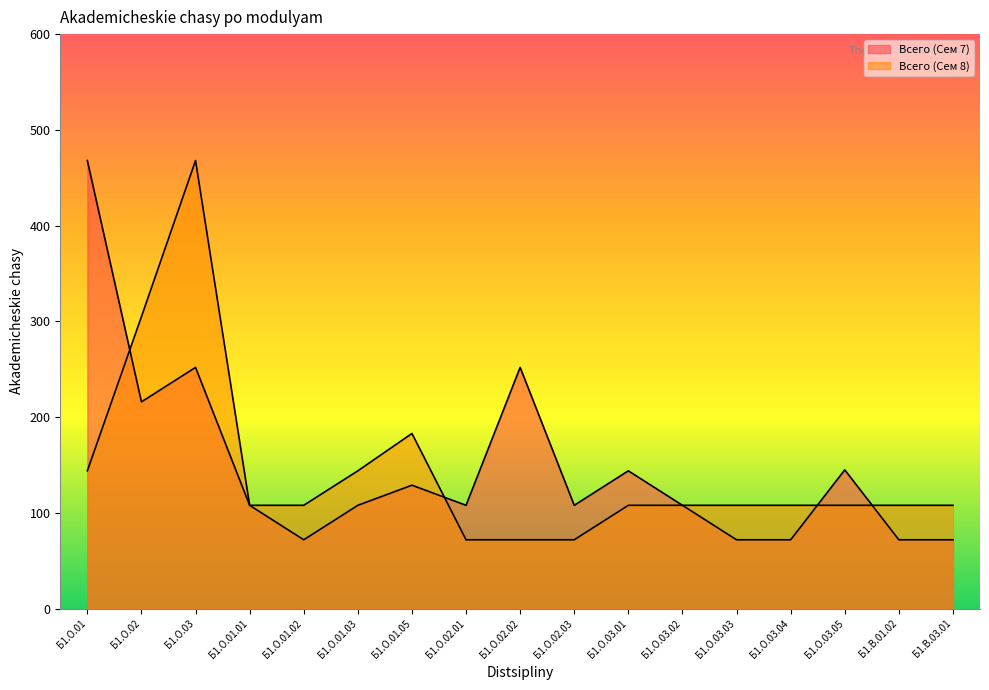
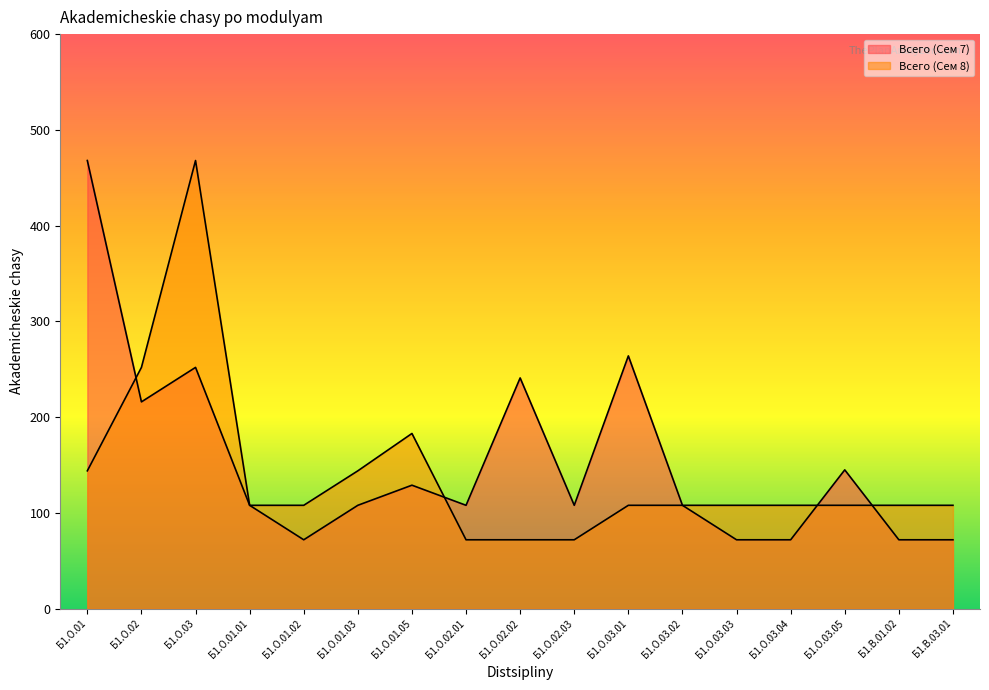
  {
    "Всего (Сем 7)": {
      "Б1.О.01": 470,
      "Б1.О.02": 220,
      "Б1.О.03": 250,
      "Б1.О.01.02": 70,
      "Б1.О.01.03": 110,
      "Б1.О.01.05": 130,
      "Б1.О.02.01": 110,
-     "Б1.О.02.02": 250,
+     "Б1.О.02.02": 240,
      "Б1.О.02.03": 110,
-     "Б1.О.03.01": 140,
+     "Б1.О.03.01": 260,
      "Б1.О.03.03": 70,
      "Б1.О.03.04": 70,
      "Б1.О.03.05": 150,
      "Б1.В.01.02": 70,
      "Б1.В.03.01": 70
    },
    "Всего (Сем 8)": {
      "Б1.О.01": 140,
-     "Б1.О.02": 310,
+     "Б1.О.02": 250,
      "Б1.О.03": 470,
      "Б1.О.01.02": 110,
      "Б1.О.01.03": 140,
      "Б1.О.01.05": 180,
      "Б1.О.02.01": 70,
      "Б1.О.02.02": 70,
      "Б1.О.02.03": 70,
      "Б1.О.03.01": 110,
      "Б1.О.03.03": 110,
      "Б1.О.03.04": 110,
      "Б1.О.03.05": 110,
      "Б1.В.01.02": 110,
      "Б1.В.03.01": 110
    }
  }
